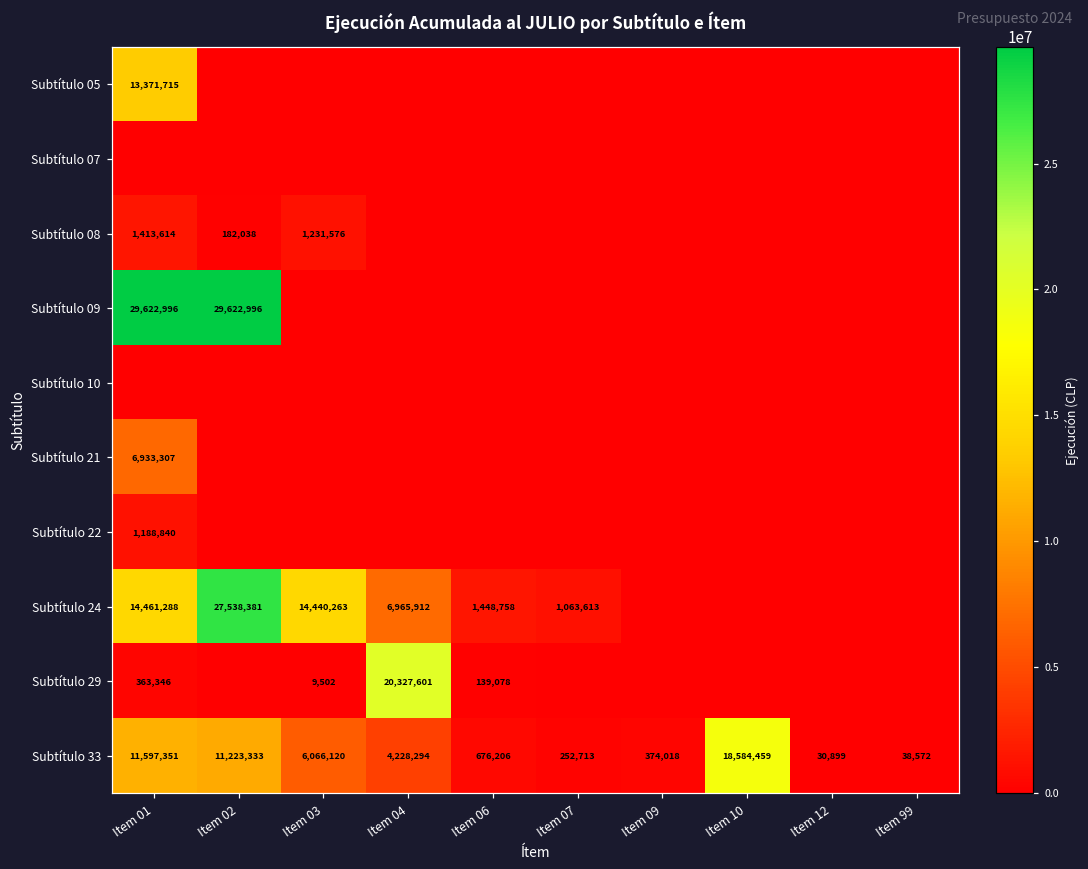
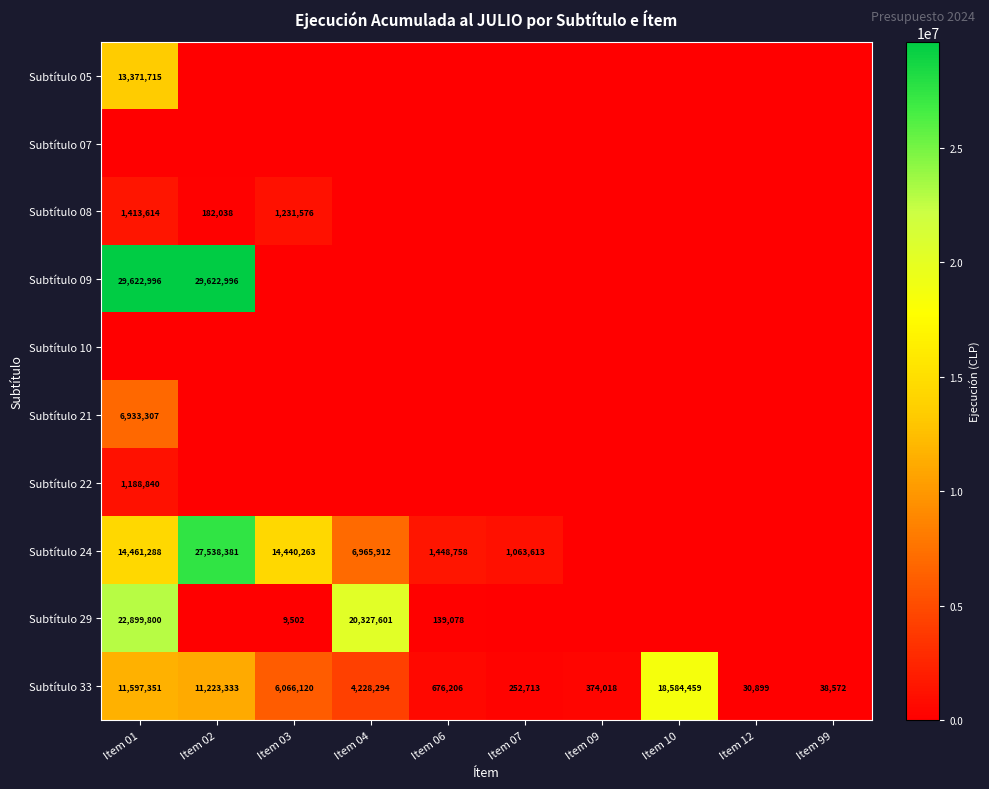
  {
    "Subtítulo 05": {
      "Item 01": "13,371,715"
    },
    "Subtítulo 08": {
      "Item 01": "1,413,614",
      "Item 02": "182,038",
      "Item 03": "1,231,576"
    },
    "Subtítulo 09": {
      "Item 01": "29,622,996",
      "Item 02": "29,622,996"
    },
    "Subtítulo 21": {
      "Item 01": "6,933,307"
    },
    "Subtítulo 22": {
      "Item 01": "1,188,840"
    },
    "Subtítulo 24": {
      "Item 01": "14,461,288",
      "Item 02": "27,538,381",
      "Item 03": "14,440,263",
      "Item 04": "6,965,912",
      "Item 06": "1,448,758",
      "Item 07": "1,063,613"
    },
    "Subtítulo 29": {
-     "Item 01": "363,346",
+     "Item 01": "22,899,800",
      "Item 03": "9,502",
      "Item 04": "20,327,601",
      "Item 06": "139,078"
    },
    "Subtítulo 33": {
      "Item 01": "11,597,351",
      "Item 02": "11,223,333",
      "Item 03": "6,066,120",
      "Item 04": "4,228,294",
      "Item 06": "676,206",
      "Item 07": "252,713",
      "Item 09": "374,018",
      "Item 10": "18,584,459",
      "Item 12": "30,899",
      "Item 99": "38,572"
    }
  }
